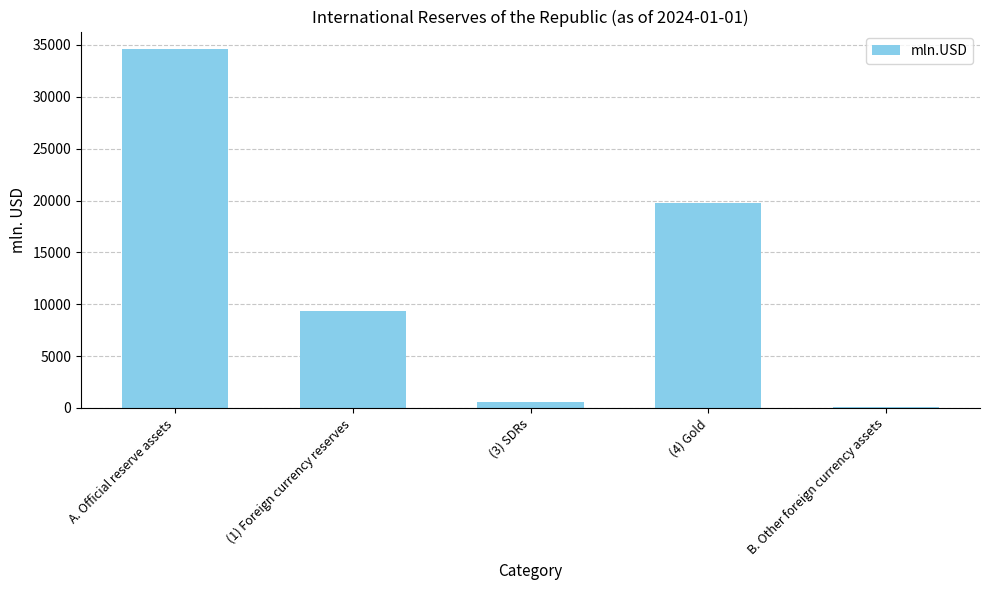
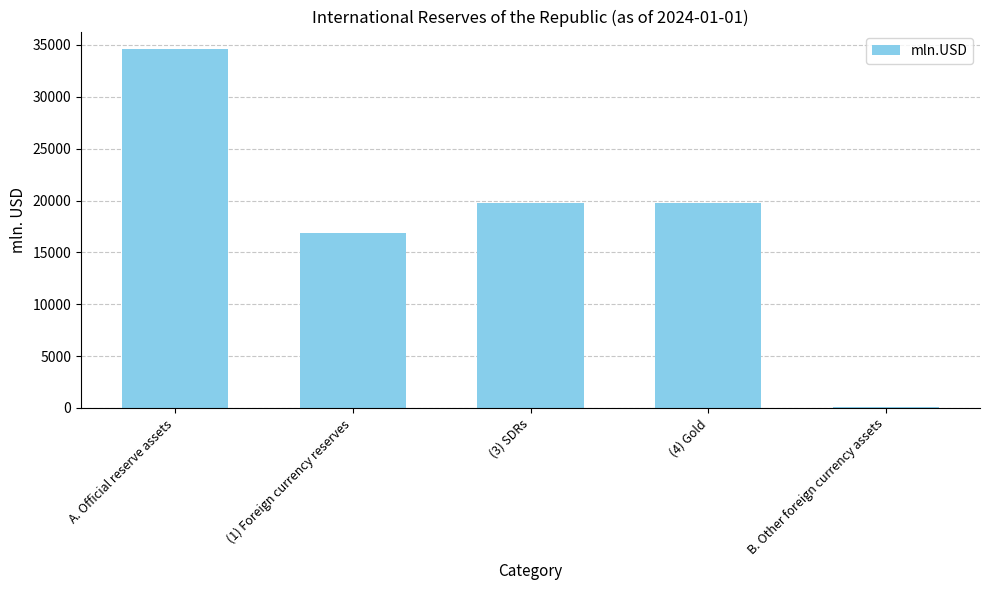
  {
    "A. Official reserve assets": 34600,
-   "(1) Foreign currency reserves": 9400,
-   "(3) SDRs": 600,
+   "(1) Foreign currency reserves": 16900,
+   "(3) SDRs": 19700,
    "(4) Gold": 19700
  }
